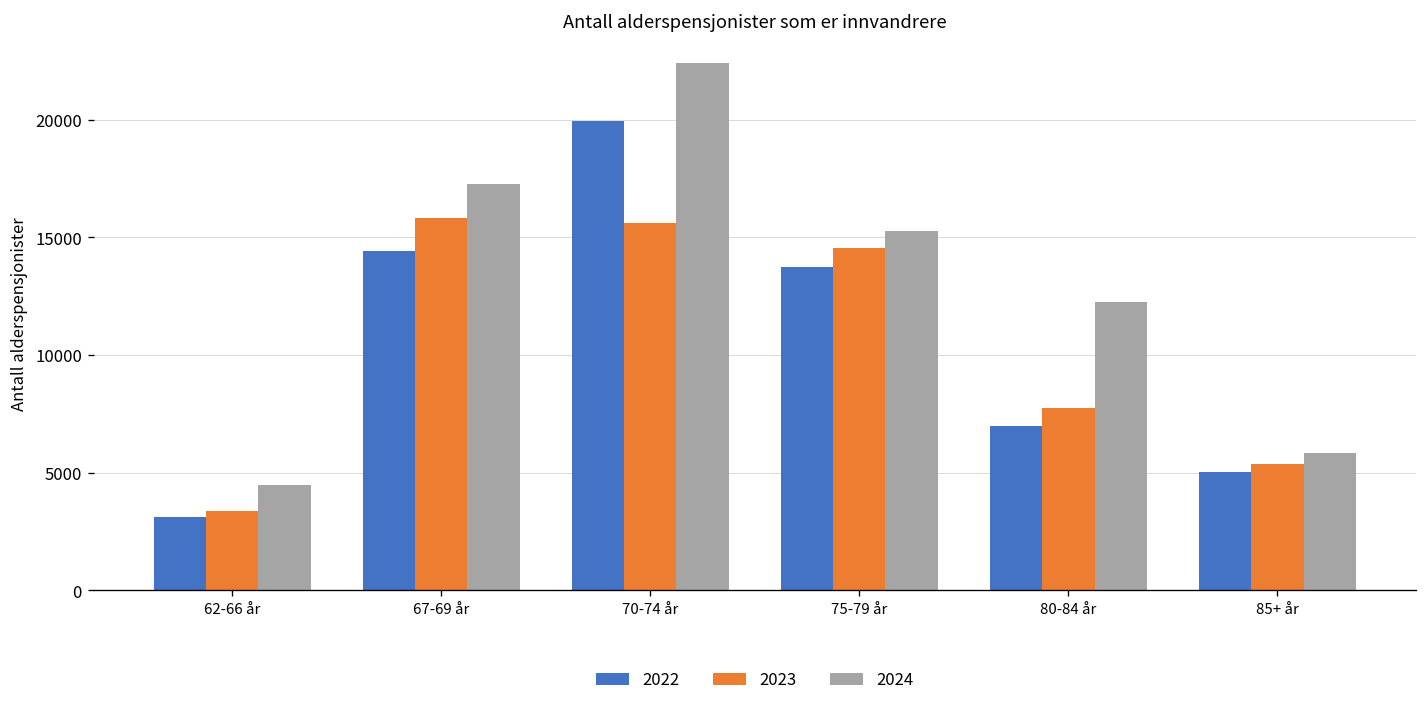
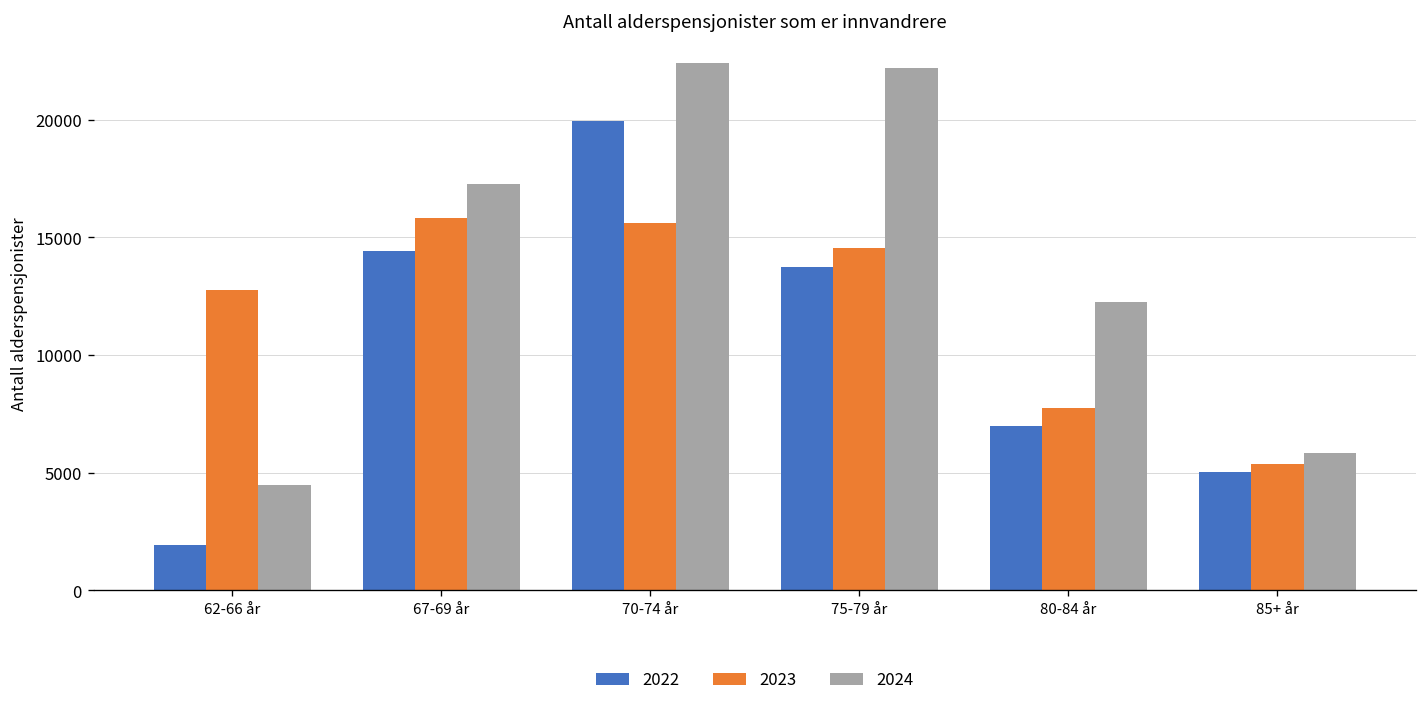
  {
    "2022": {
-     "62-66 år": 3100,
+     "62-66 år": 1900,
      "67-69 år": 14400,
      "70-74 år": 19900,
      "75-79 år": 13700,
      "80-84 år": 7000,
      "85+ år": 5000
    },
    "2023": {
-     "62-66 år": 3400,
+     "62-66 år": 12800,
      "67-69 år": 15800,
      "70-74 år": 15600,
      "75-79 år": 14600,
      "80-84 år": 7700,
      "85+ år": 5400
    },
    "2024": {
      "62-66 år": 4500,
      "67-69 år": 17300,
      "70-74 år": 22400,
-     "75-79 år": 15300,
+     "75-79 år": 22200,
      "80-84 år": 12200,
      "85+ år": 5800
    }
  }
